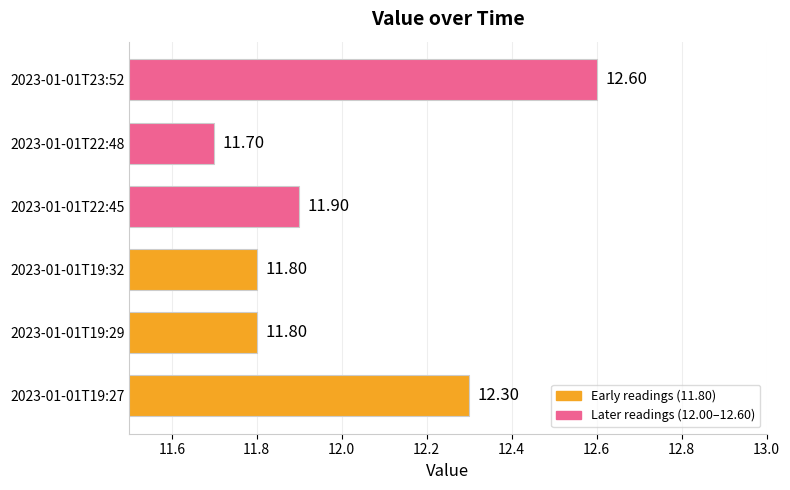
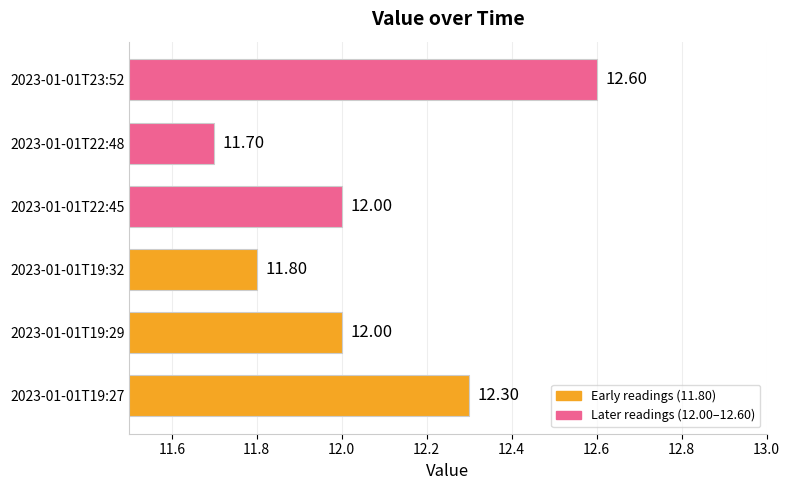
  {
    "2023-01-01T23:52": 12.60,
    "2023-01-01T22:48": 11.70,
-   "2023-01-01T22:45": 11.90,
+   "2023-01-01T22:45": 12.00,
    "2023-01-01T19:32": 11.80,
-   "2023-01-01T19:29": 11.80,
+   "2023-01-01T19:29": 12.00,
    "2023-01-01T19:27": 12.30
  }
